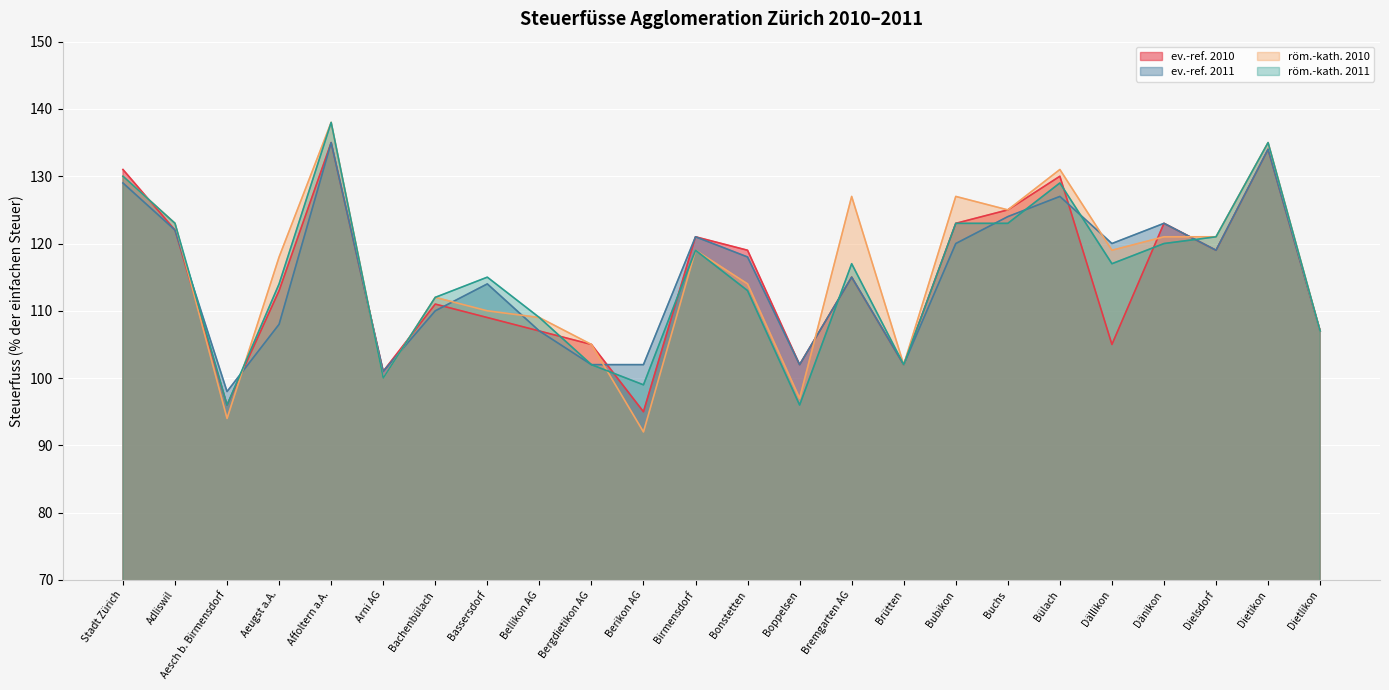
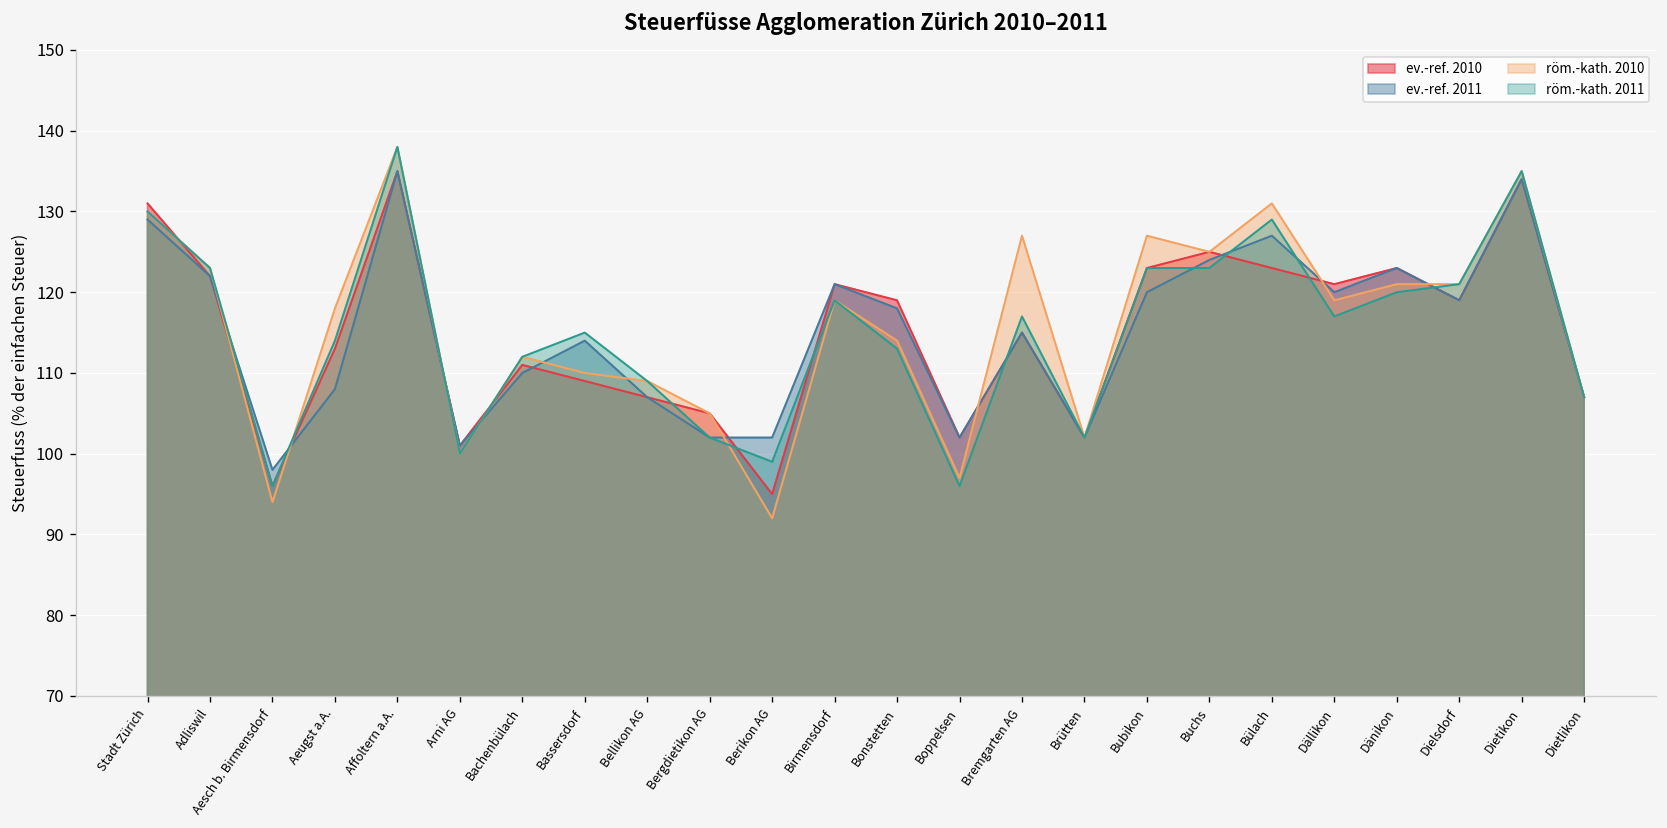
  {
    "ev.-ref. 2010": {
      "Stadt Zürich": 131,
      "Aeugst a.A.": 113,
      "Bachenbülach": 111,
      "Bassersdorf": 109,
      "Berikon AG": 95,
      "Bonstetten": 119,
-     "Bülach": 130,
-     "Dällikon": 105
+     "Bülach": 123,
+     "Dällikon": 121
    },
    "röm.-kath. 2010": {
      "Aesch b. Birmensdorf": 94,
      "Aeugst a.A.": 118,
      "Bassersdorf": 110,
      "Berikon AG": 92,
      "Bonstetten": 114,
      "Boppelsen": 97,
      "Bremgarten AG": 127,
      "Bubikon": 127,
      "Bülach": 131,
      "Dällikon": 119,
      "Dänikon": 121
    }
  }
